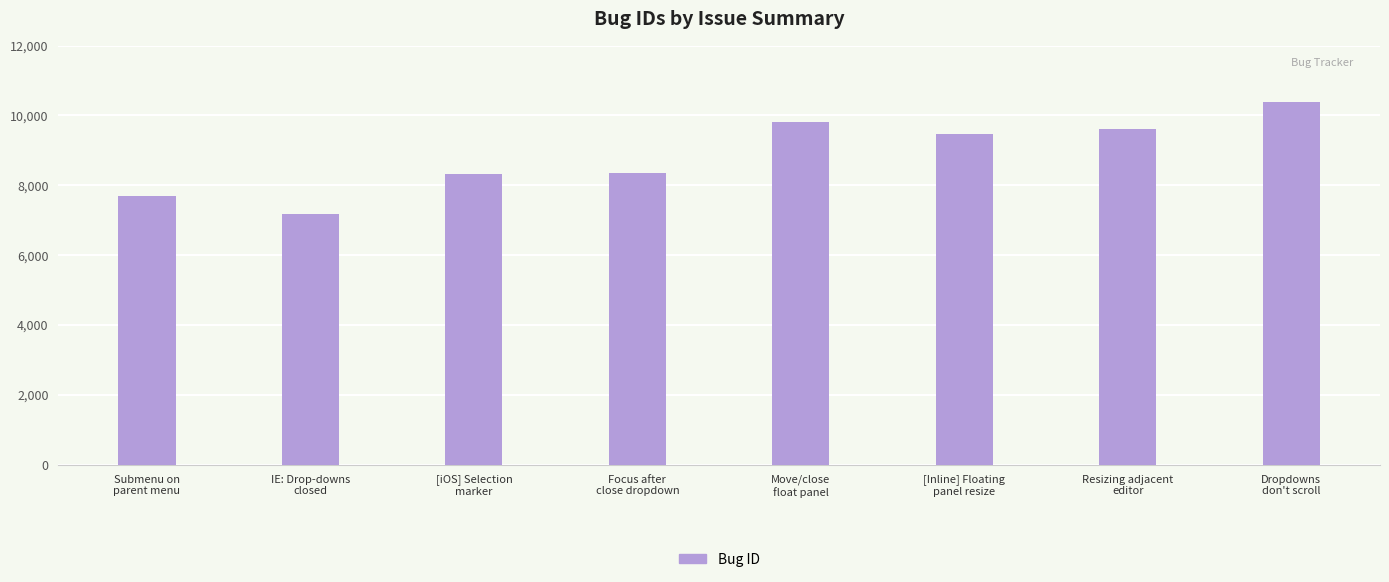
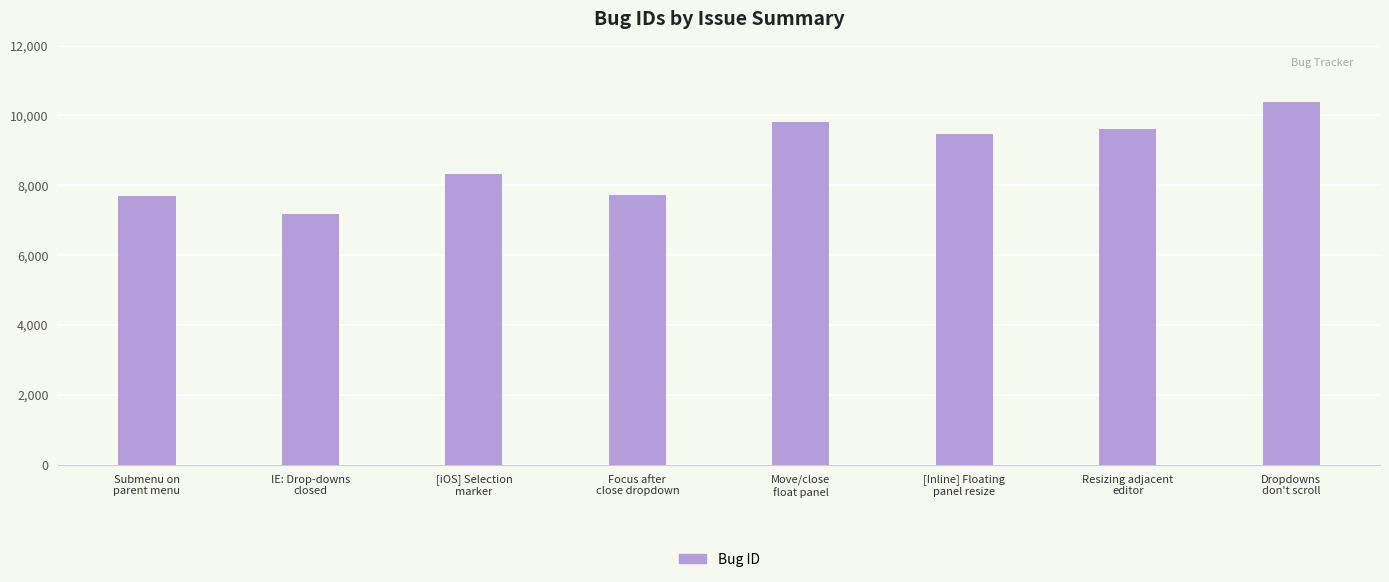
  {
    "Submenu on parent menu": "7,700",
    "IE: Drop-downs closed": "7,200",
    "[iOS] Selection marker": "8,300",
-   "Focus after close dropdown": "8,300",
+   "Focus after close dropdown": "7,700",
    "Move/close float panel": "9,800",
    "[Inline] Floating panel resize": "9,500",
    "Resizing adjacent editor": "9,600",
    "Dropdowns don't scroll": "10,400"
  }
